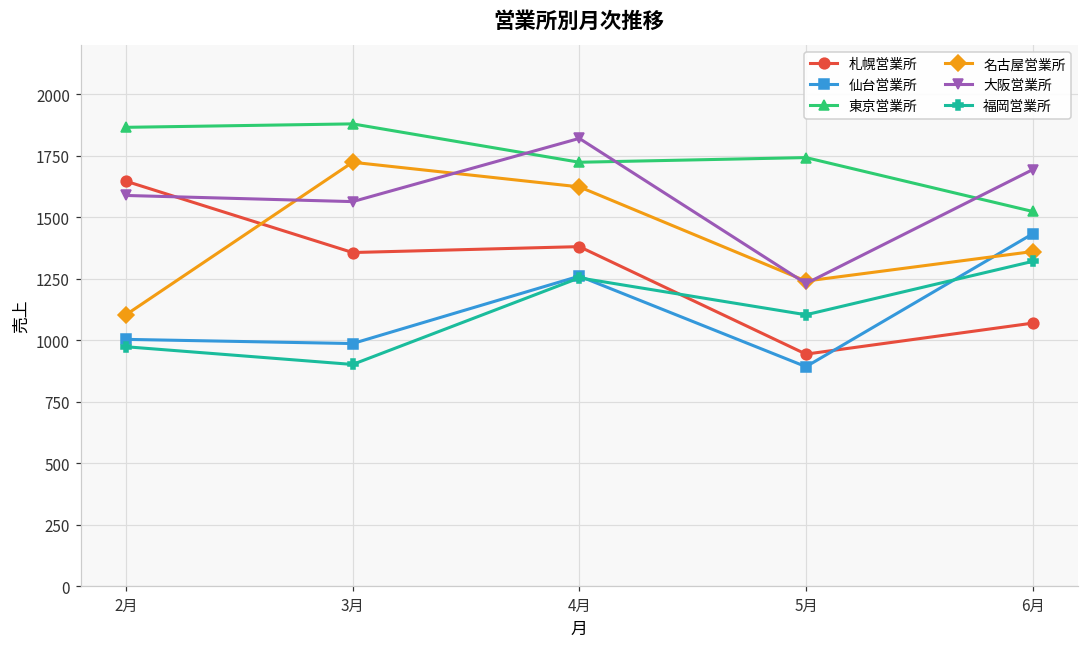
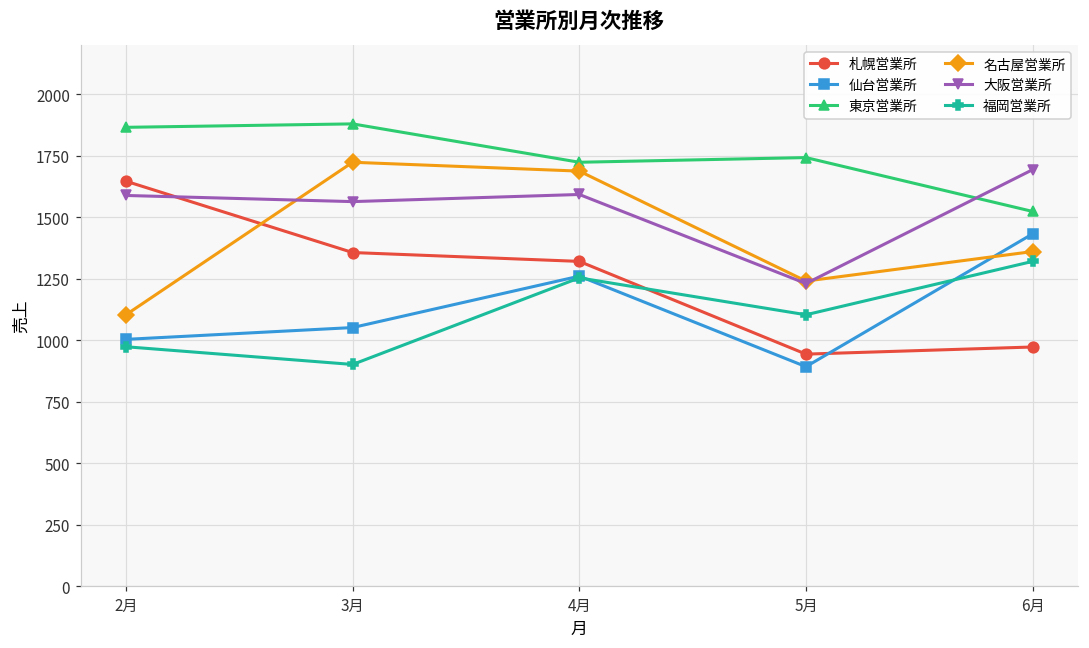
  {
    "札幌営業所": {
      "2月": 1650,
      "3月": 1360,
-     "4月": 1380,
+     "4月": 1320,
      "5月": 940,
-     "6月": 1070
+     "6月": 970
    },
    "仙台営業所": {
      "2月": 1000,
-     "3月": 990,
+     "3月": 1050,
      "5月": 890,
      "6月": 1430
    },
    "名古屋営業所": {
      "2月": 1100,
      "3月": 1720,
-     "4月": 1620,
+     "4月": 1690,
      "6月": 1360
    },
    "大阪営業所": {
      "2月": 1590,
      "3月": 1560,
-     "4月": 1820,
+     "4月": 1590,
      "6月": 1690
    }
  }
